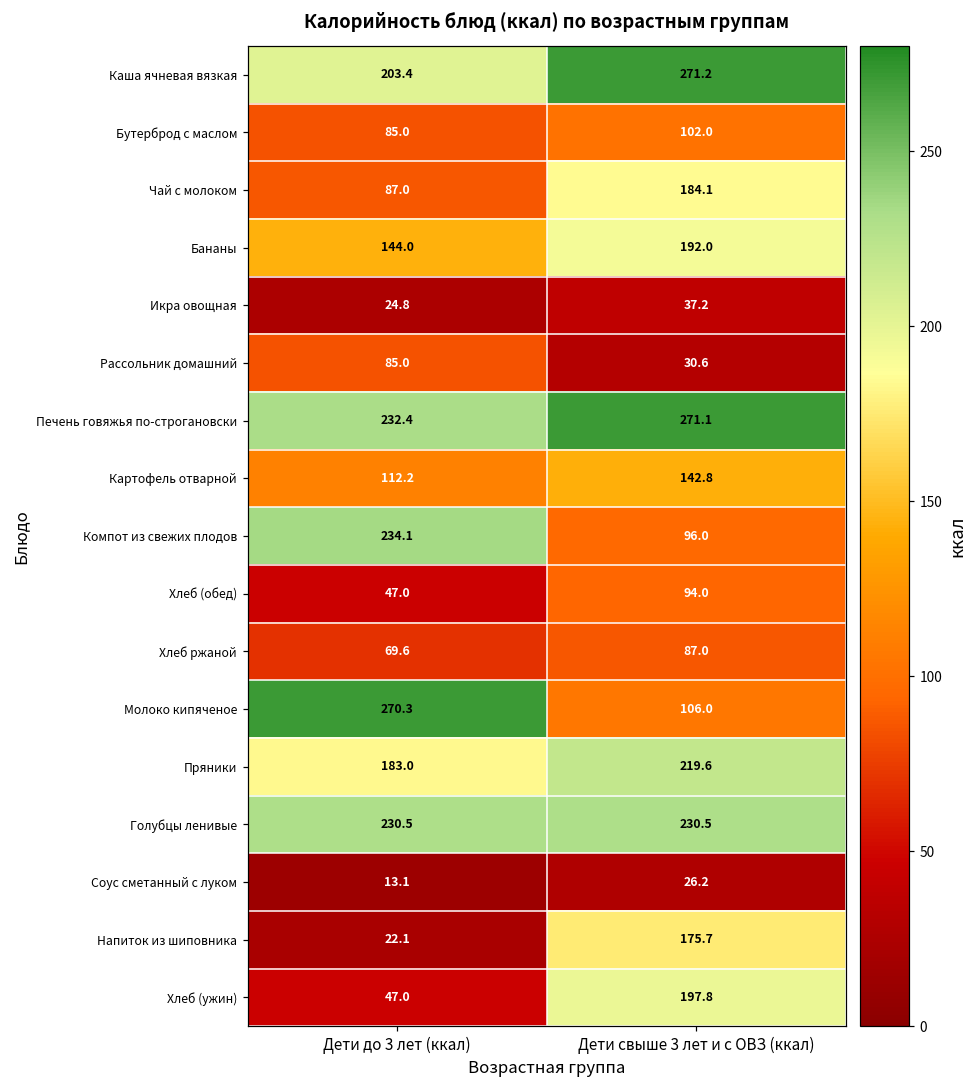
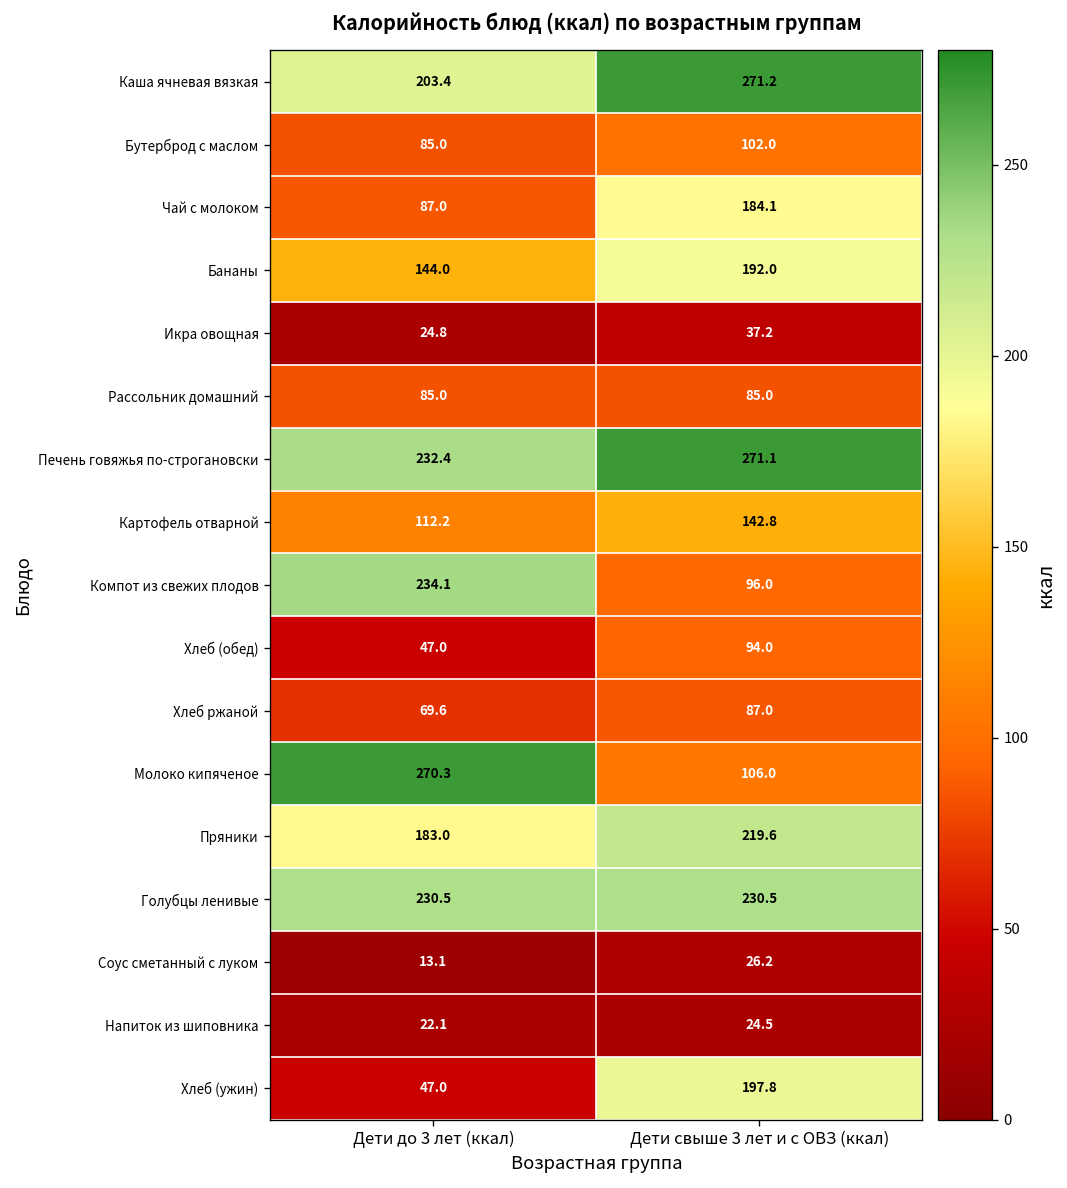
  {
    "Каша ячневая вязкая": {
      "Дети до 3 лет (ккал)": 203.4,
      "Дети свыше 3 лет и с ОВЗ (ккал)": 271.2
    },
    "Бутерброд с маслом": {
      "Дети до 3 лет (ккал)": 85.0,
      "Дети свыше 3 лет и с ОВЗ (ккал)": 102.0
    },
    "Чай с молоком": {
      "Дети до 3 лет (ккал)": 87.0,
      "Дети свыше 3 лет и с ОВЗ (ккал)": 184.1
    },
    "Бананы": {
      "Дети до 3 лет (ккал)": 144.0,
      "Дети свыше 3 лет и с ОВЗ (ккал)": 192.0
    },
    "Икра овощная": {
      "Дети до 3 лет (ккал)": 24.8,
      "Дети свыше 3 лет и с ОВЗ (ккал)": 37.2
    },
    "Рассольник домашний": {
      "Дети до 3 лет (ккал)": 85.0,
-     "Дети свыше 3 лет и с ОВЗ (ккал)": 30.6
+     "Дети свыше 3 лет и с ОВЗ (ккал)": 85.0
    },
    "Печень говяжья по-строгановски": {
      "Дети до 3 лет (ккал)": 232.4,
      "Дети свыше 3 лет и с ОВЗ (ккал)": 271.1
    },
    "Картофель отварной": {
      "Дети до 3 лет (ккал)": 112.2,
      "Дети свыше 3 лет и с ОВЗ (ккал)": 142.8
    },
    "Компот из свежих плодов": {
      "Дети до 3 лет (ккал)": 234.1,
      "Дети свыше 3 лет и с ОВЗ (ккал)": 96.0
    },
    "Хлеб (обед)": {
      "Дети до 3 лет (ккал)": 47.0,
      "Дети свыше 3 лет и с ОВЗ (ккал)": 94.0
    },
    "Хлеб ржаной": {
      "Дети до 3 лет (ккал)": 69.6,
      "Дети свыше 3 лет и с ОВЗ (ккал)": 87.0
    },
    "Молоко кипяченое": {
      "Дети до 3 лет (ккал)": 270.3,
      "Дети свыше 3 лет и с ОВЗ (ккал)": 106.0
    },
    "Пряники": {
      "Дети до 3 лет (ккал)": 183.0,
      "Дети свыше 3 лет и с ОВЗ (ккал)": 219.6
    },
    "Голубцы ленивые": {
      "Дети до 3 лет (ккал)": 230.5,
      "Дети свыше 3 лет и с ОВЗ (ккал)": 230.5
    },
    "Соус сметанный с луком": {
      "Дети до 3 лет (ккал)": 13.1,
      "Дети свыше 3 лет и с ОВЗ (ккал)": 26.2
    },
    "Напиток из шиповника": {
      "Дети до 3 лет (ккал)": 22.1,
-     "Дети свыше 3 лет и с ОВЗ (ккал)": 175.7
+     "Дети свыше 3 лет и с ОВЗ (ккал)": 24.5
    },
    "Хлеб (ужин)": {
      "Дети до 3 лет (ккал)": 47.0,
      "Дети свыше 3 лет и с ОВЗ (ккал)": 197.8
    }
  }
